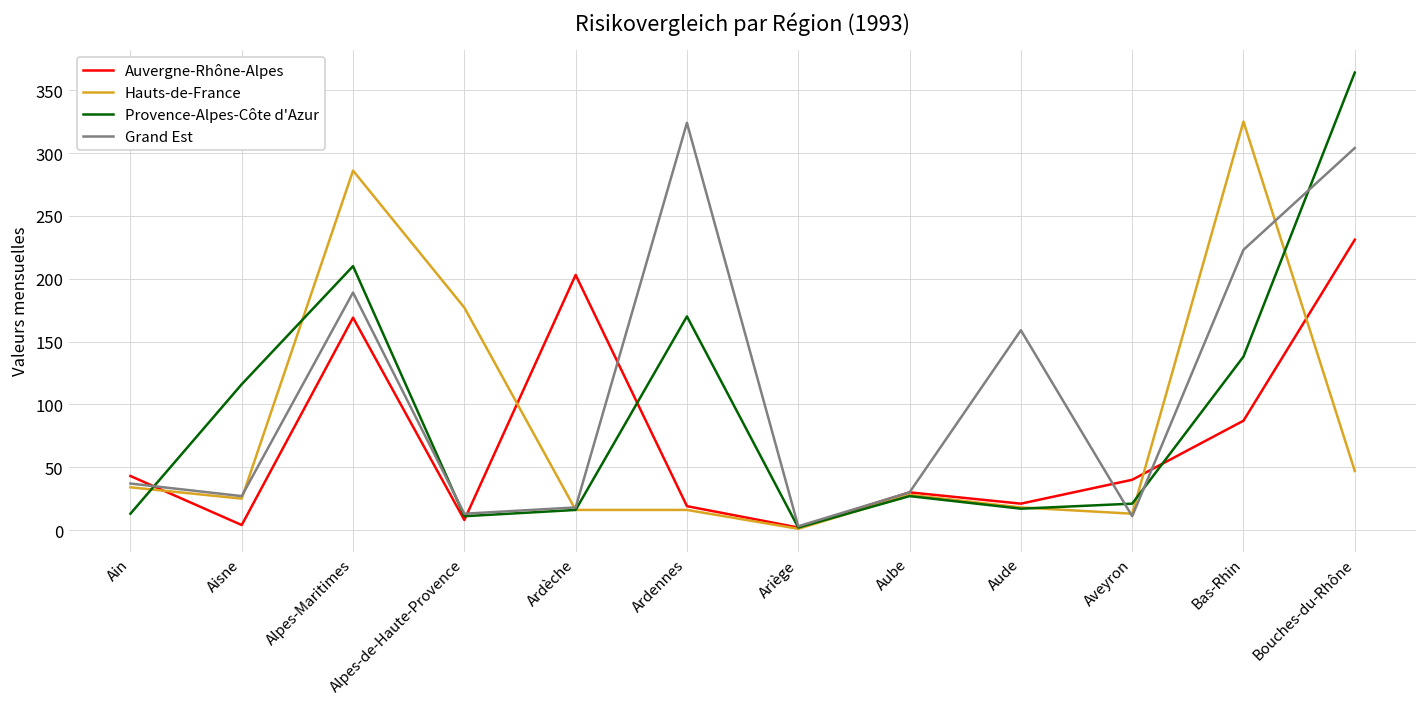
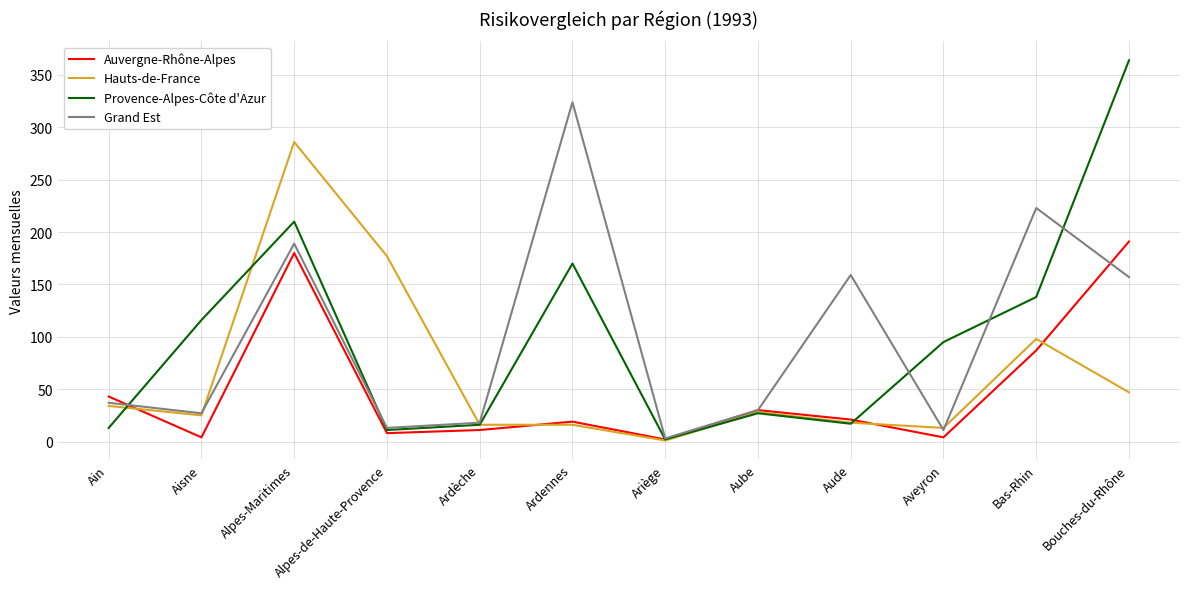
  {
    "Auvergne-Rhône-Alpes": {
      "Ain": 43,
      "Aisne": 4,
-     "Alpes-Maritimes": 169,
+     "Alpes-Maritimes": 180,
      "Alpes-de-Haute-Provence": 8,
-     "Ardèche": 203,
+     "Ardèche": 11,
      "Ardennes": 19,
      "Aude": 21,
-     "Aveyron": 40,
+     "Aveyron": 4,
      "Bas-Rhin": 87,
-     "Bouches-du-Rhône": 231
+     "Bouches-du-Rhône": 191
    },
    "Hauts-de-France": {
      "Ain": 34,
      "Alpes-Maritimes": 286,
      "Alpes-de-Haute-Provence": 177,
      "Ardennes": 16,
-     "Bas-Rhin": 325,
+     "Bas-Rhin": 98,
      "Bouches-du-Rhône": 47
    },
    "Provence-Alpes-Côte d'Azur": {
      "Ain": 13,
      "Aisne": 116,
      "Alpes-Maritimes": 210,
      "Ardennes": 170,
-     "Aveyron": 21,
+     "Aveyron": 95,
      "Bas-Rhin": 138,
      "Bouches-du-Rhône": 364
    },
    "Grand Est": {
      "Ain": 37,
      "Alpes-Maritimes": 189,
      "Ardennes": 324,
      "Aude": 159,
      "Bas-Rhin": 223,
-     "Bouches-du-Rhône": 304
+     "Bouches-du-Rhône": 157
    }
  }
